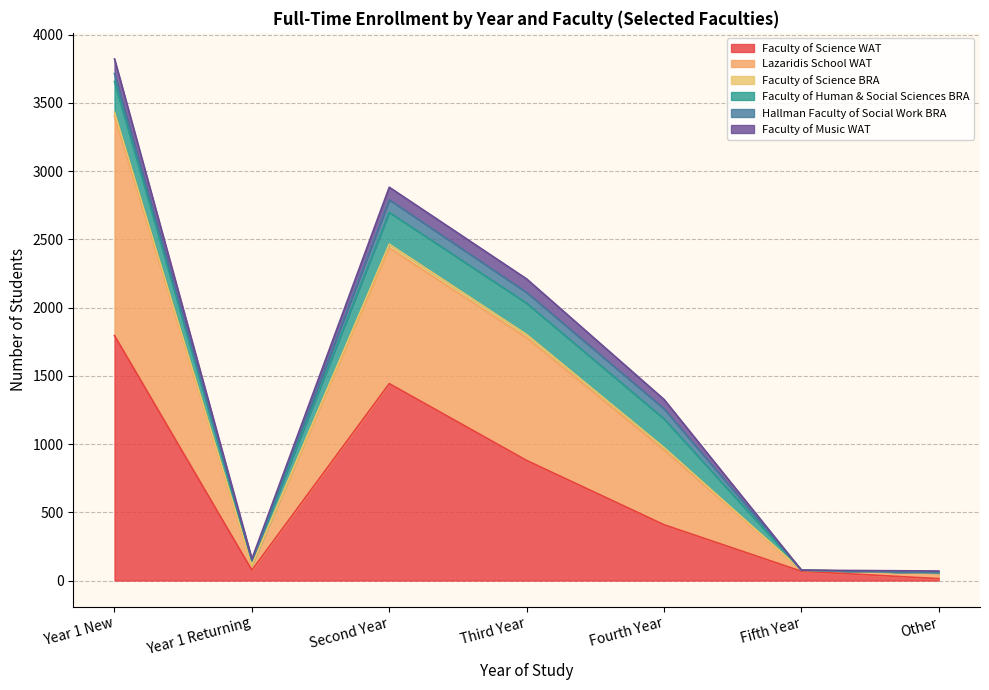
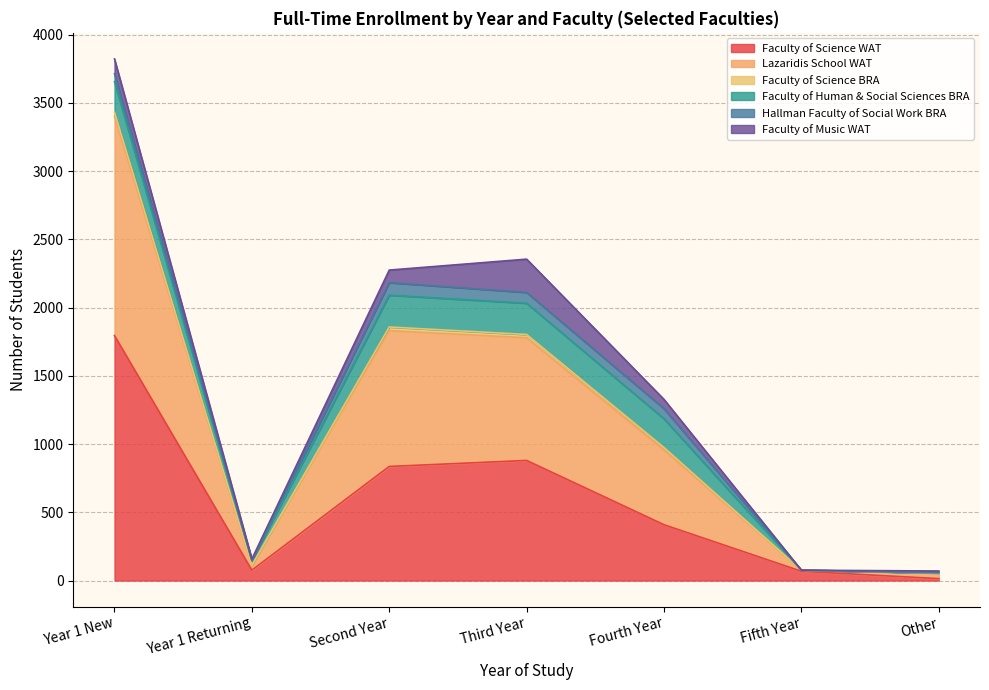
  {
    "Faculty of Science WAT": {
      "Year 1 New": 1800,
      "Year 1 Returning": 80,
-     "Second Year": 1440,
+     "Second Year": 840,
      "Third Year": 880,
      "Fourth Year": 410,
      "Other": 10
    },
    "Faculty of Music WAT": {
      "Year 1 New": 110,
      "Second Year": 90,
-     "Third Year": 100,
+     "Third Year": 240,
      "Fourth Year": 70
    }
  }
